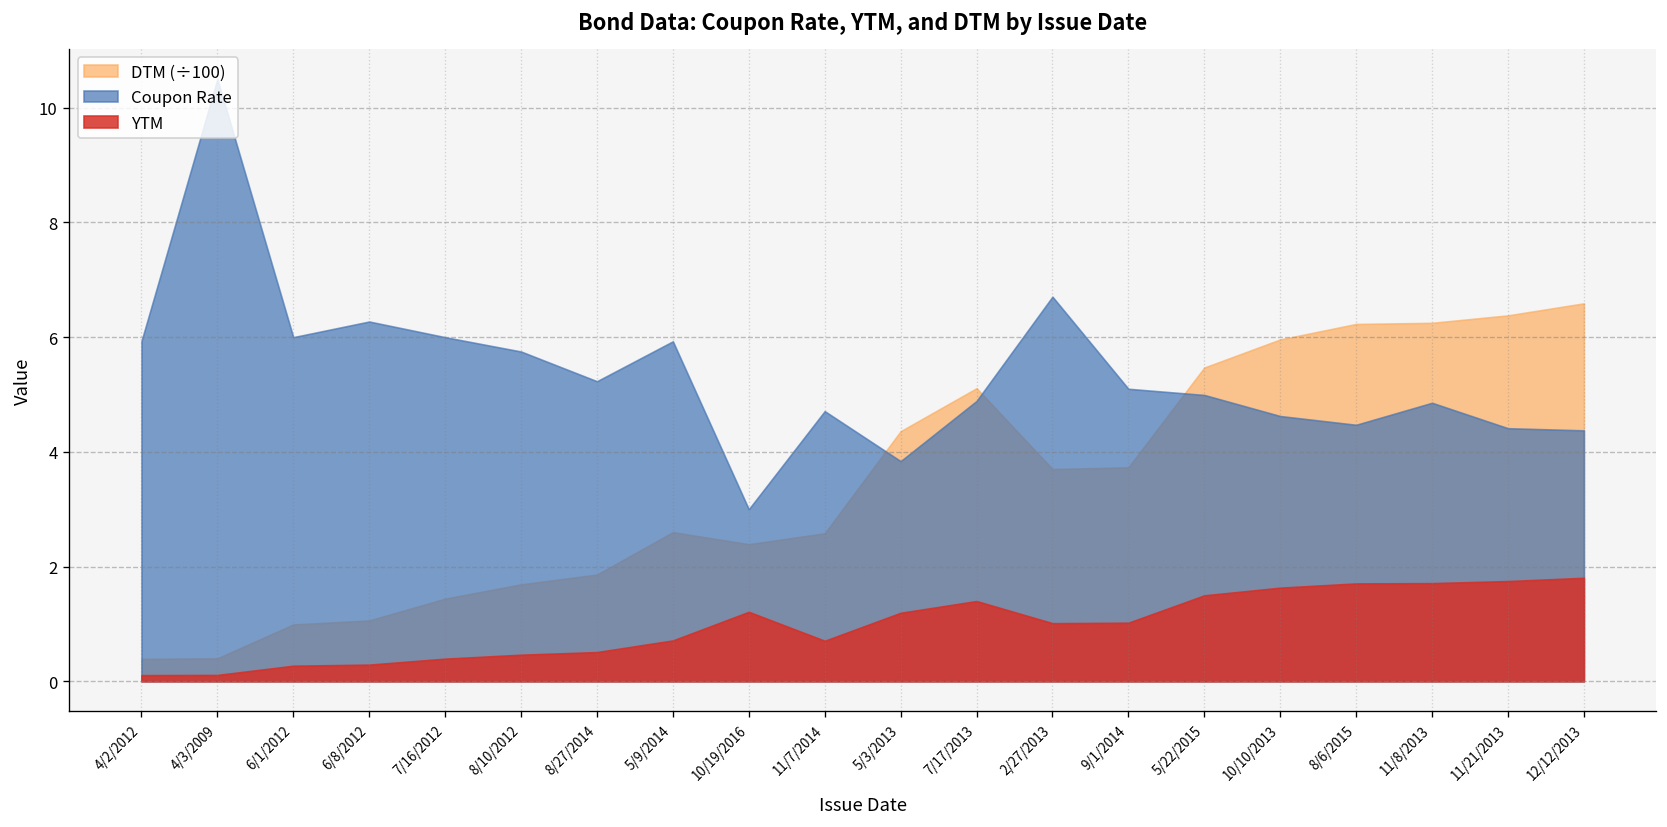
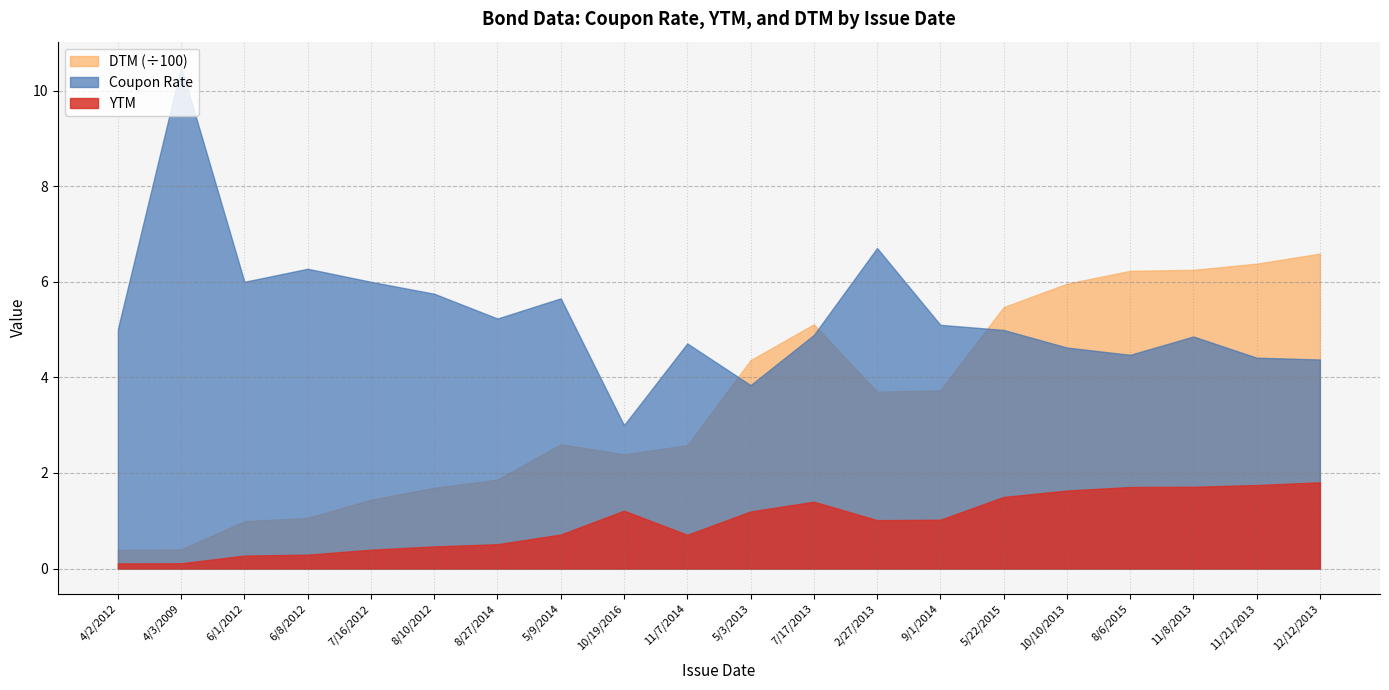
  {
    "DTM (÷100)": {
      "4/2/2012": 0.4,
      "4/3/2009": 0.4,
      "6/1/2012": 1.0,
      "6/8/2012": 1.1,
      "7/16/2012": 1.4,
      "8/10/2012": 1.7,
      "8/27/2014": 1.9,
      "5/9/2014": 2.6,
      "10/19/2016": 2.4,
      "11/7/2014": 2.6,
      "5/3/2013": 4.4,
      "7/17/2013": 5.1,
      "2/27/2013": 3.7,
      "9/1/2014": 3.7,
      "5/22/2015": 5.5,
      "10/10/2013": 6.0,
      "8/6/2015": 6.2,
      "11/8/2013": 6.3,
      "11/21/2013": 6.4,
      "12/12/2013": 6.6
    },
    "Coupon Rate": {
-     "4/2/2012": 5.9,
+     "4/2/2012": 5.0,
      "6/1/2012": 6.0,
      "6/8/2012": 6.3,
      "7/16/2012": 6.0,
      "8/10/2012": 5.8,
      "8/27/2014": 5.2,
-     "5/9/2014": 5.9,
+     "5/9/2014": 5.7,
      "10/19/2016": 3.0,
      "11/7/2014": 4.7,
      "5/3/2013": 3.8,
      "7/17/2013": 4.9,
      "2/27/2013": 6.7,
      "9/1/2014": 5.1,
      "5/22/2015": 5.0,
      "10/10/2013": 4.6,
      "8/6/2015": 4.5,
      "11/8/2013": 4.9,
      "11/21/2013": 4.4,
      "12/12/2013": 4.4
    },
    "YTM": {
      "4/2/2012": 0.1,
      "4/3/2009": 0.1,
      "6/1/2012": 0.3,
      "6/8/2012": 0.3,
      "7/16/2012": 0.4,
      "8/10/2012": 0.5,
      "8/27/2014": 0.5,
      "5/9/2014": 0.7,
      "10/19/2016": 1.2,
      "11/7/2014": 0.7,
      "5/3/2013": 1.2,
      "7/17/2013": 1.4,
      "2/27/2013": 1.0,
      "9/1/2014": 1.0,
      "5/22/2015": 1.5,
      "10/10/2013": 1.6,
      "8/6/2015": 1.7,
      "11/8/2013": 1.7,
      "11/21/2013": 1.7,
      "12/12/2013": 1.8
    }
  }
